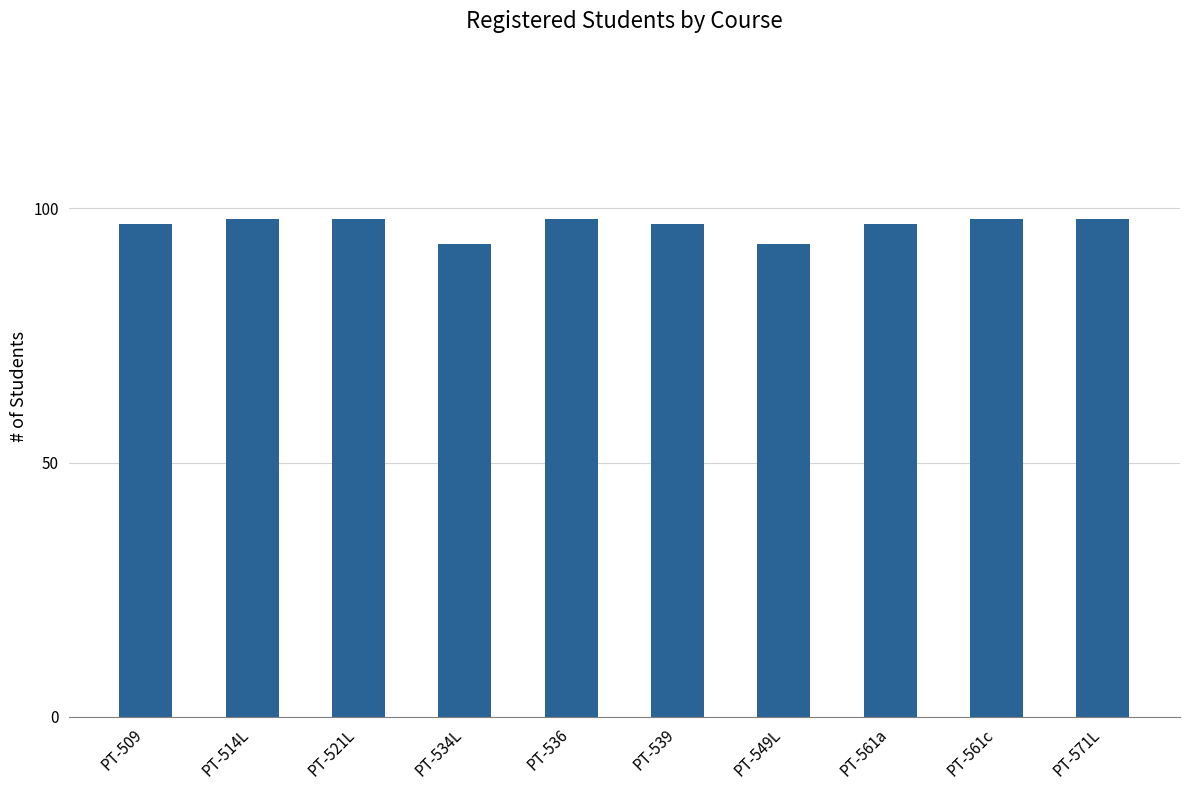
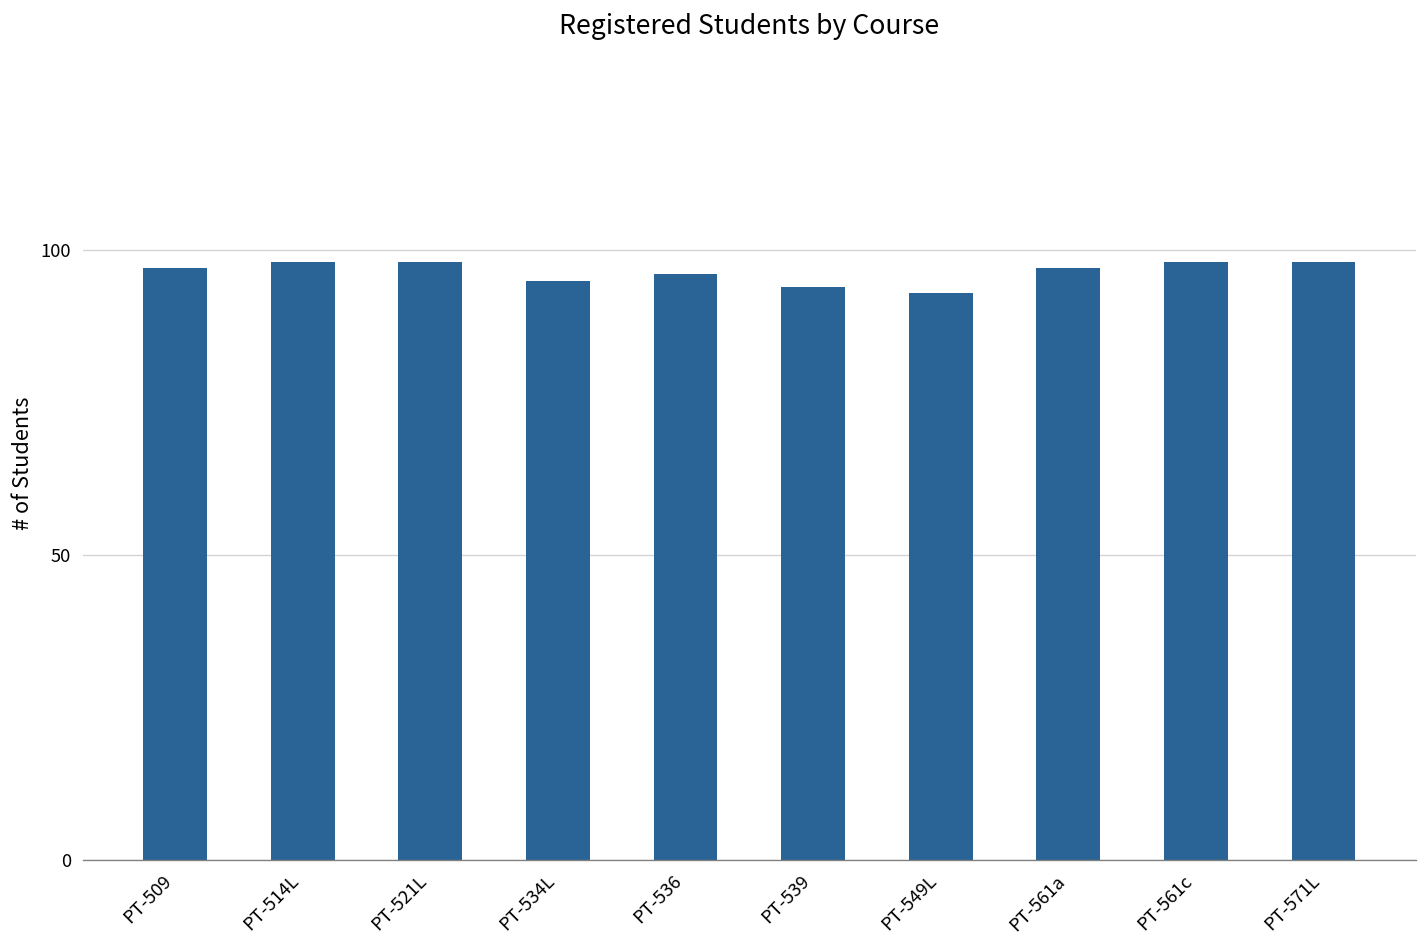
  {
    "PT-509": 97,
    "PT-514L": 98,
    "PT-521L": 98,
-   "PT-534L": 93,
-   "PT-536": 98,
-   "PT-539": 97,
+   "PT-534L": 95,
+   "PT-536": 96,
+   "PT-539": 94,
    "PT-549L": 93,
    "PT-561a": 97,
    "PT-561c": 98,
    "PT-571L": 98
  }
